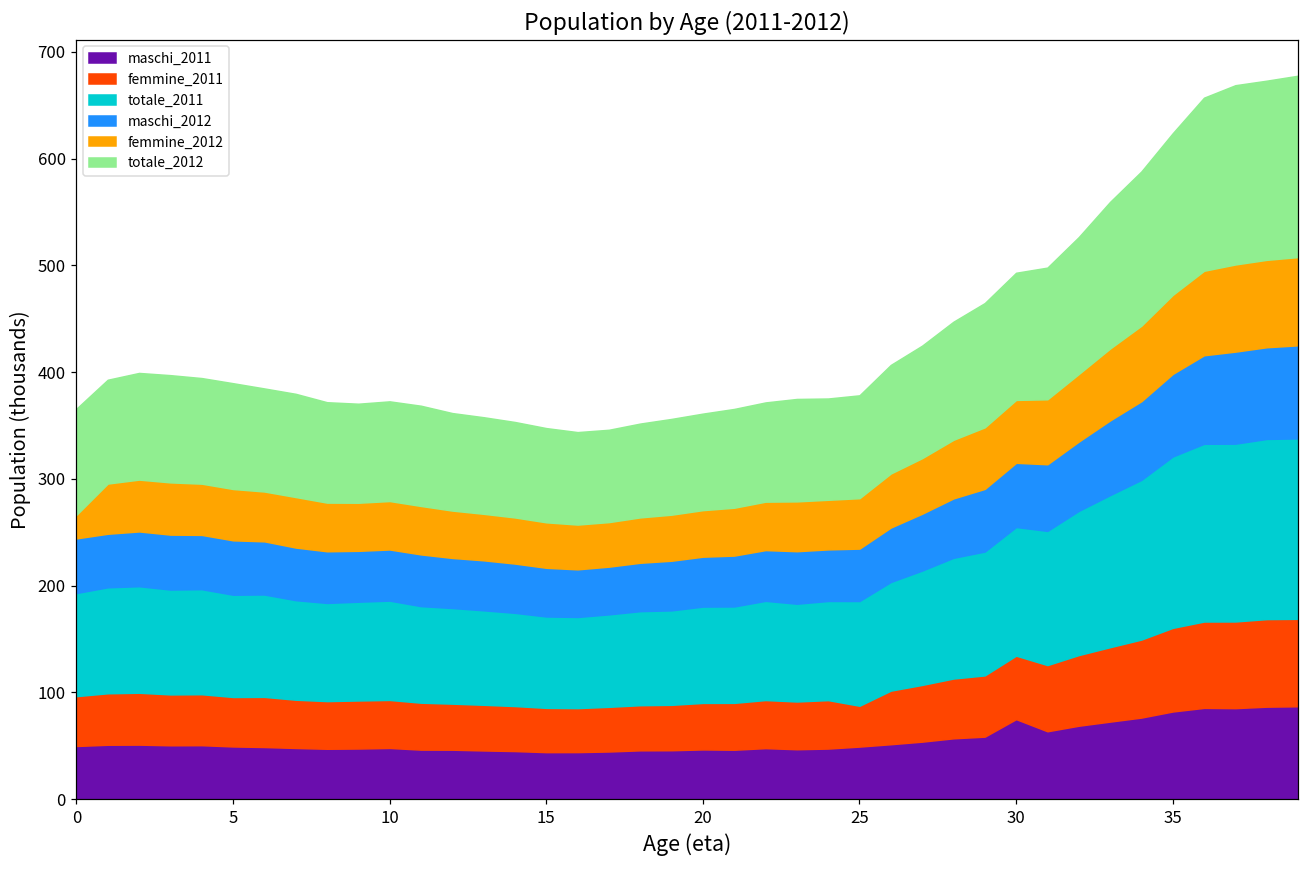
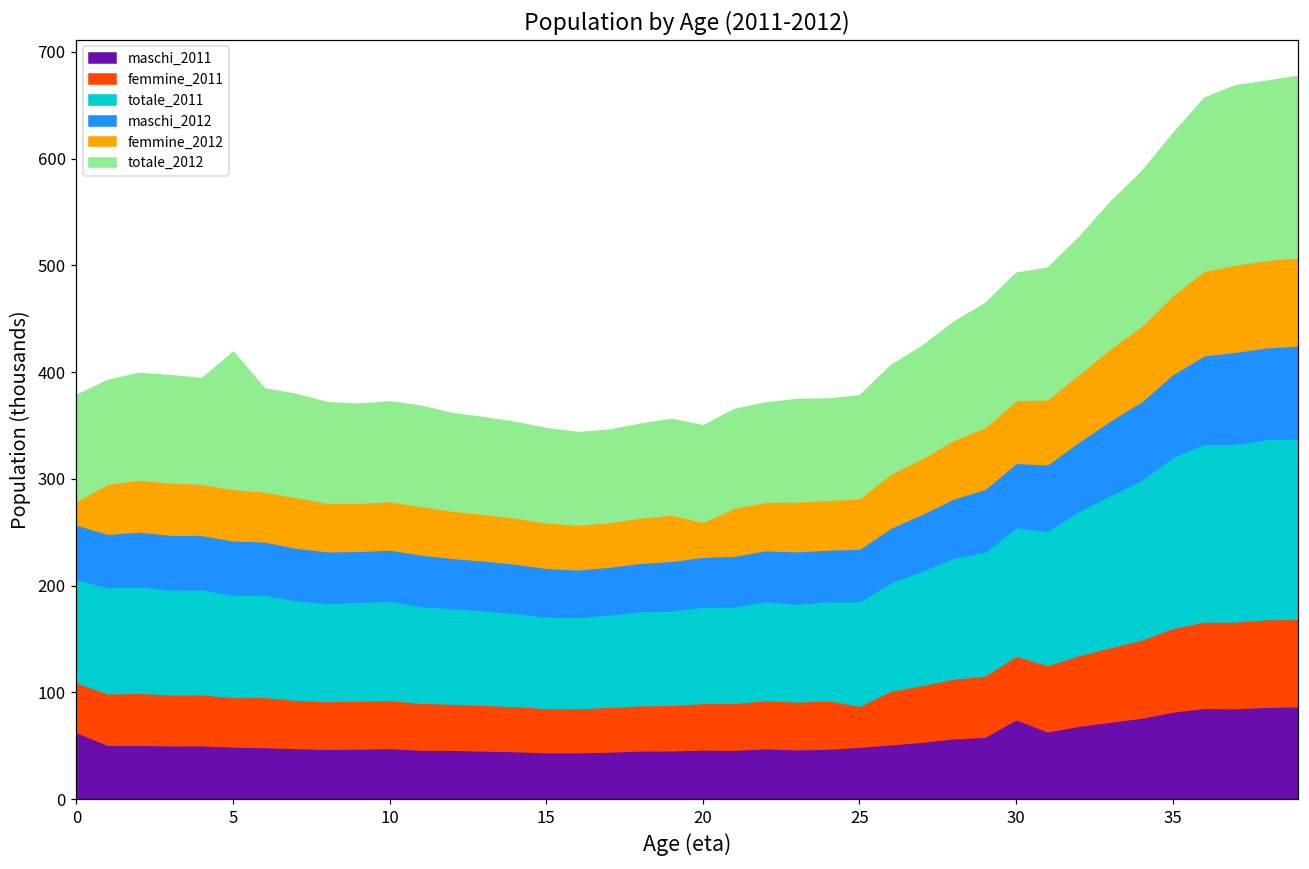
  {
    "maschi_2011": {
-     "0": 50
+     "0": 60
    },
    "femmine_2012": {
-     "20": 40
+     "20": 30
    },
    "totale_2012": {
      "0": 100,
-     "5": 100,
+     "5": 130,
      "10": 90,
      "15": 90,
      "20": 90,
      "25": 100,
      "30": 120,
      "35": 150
    }
  }
